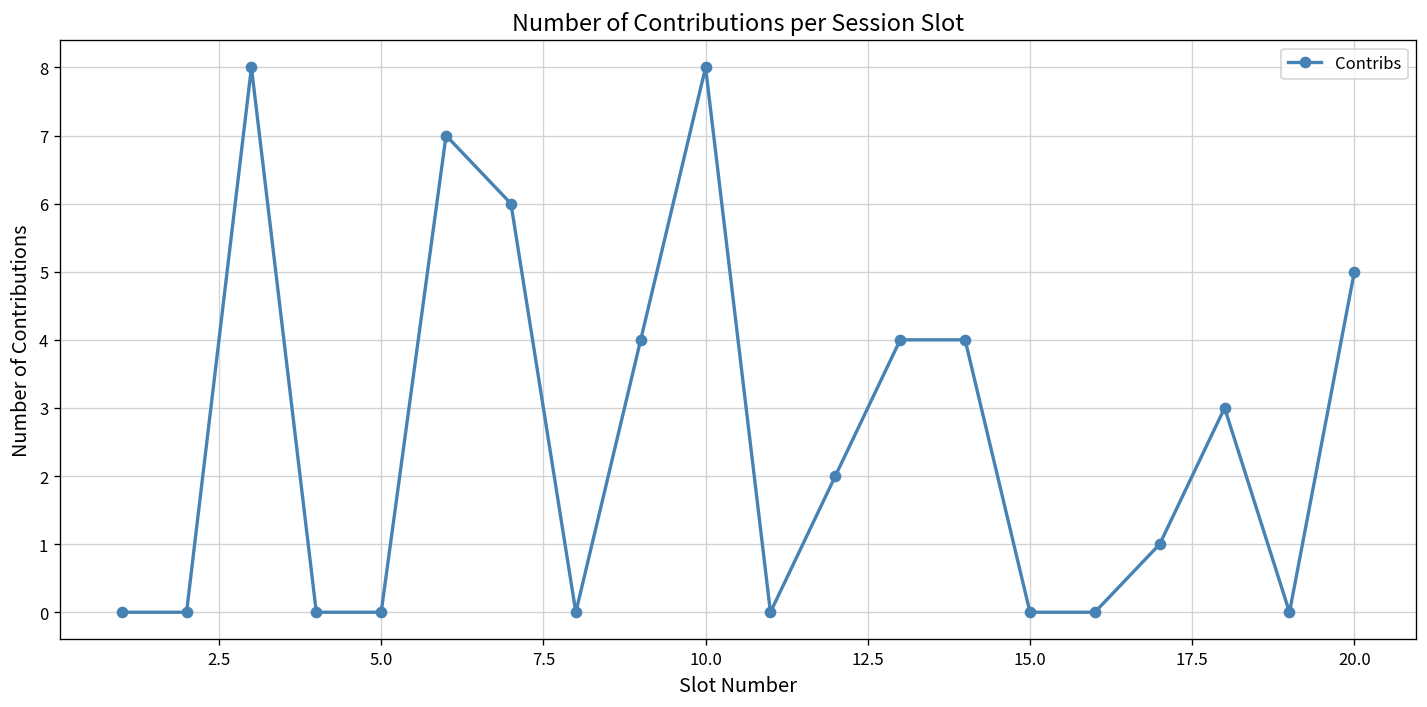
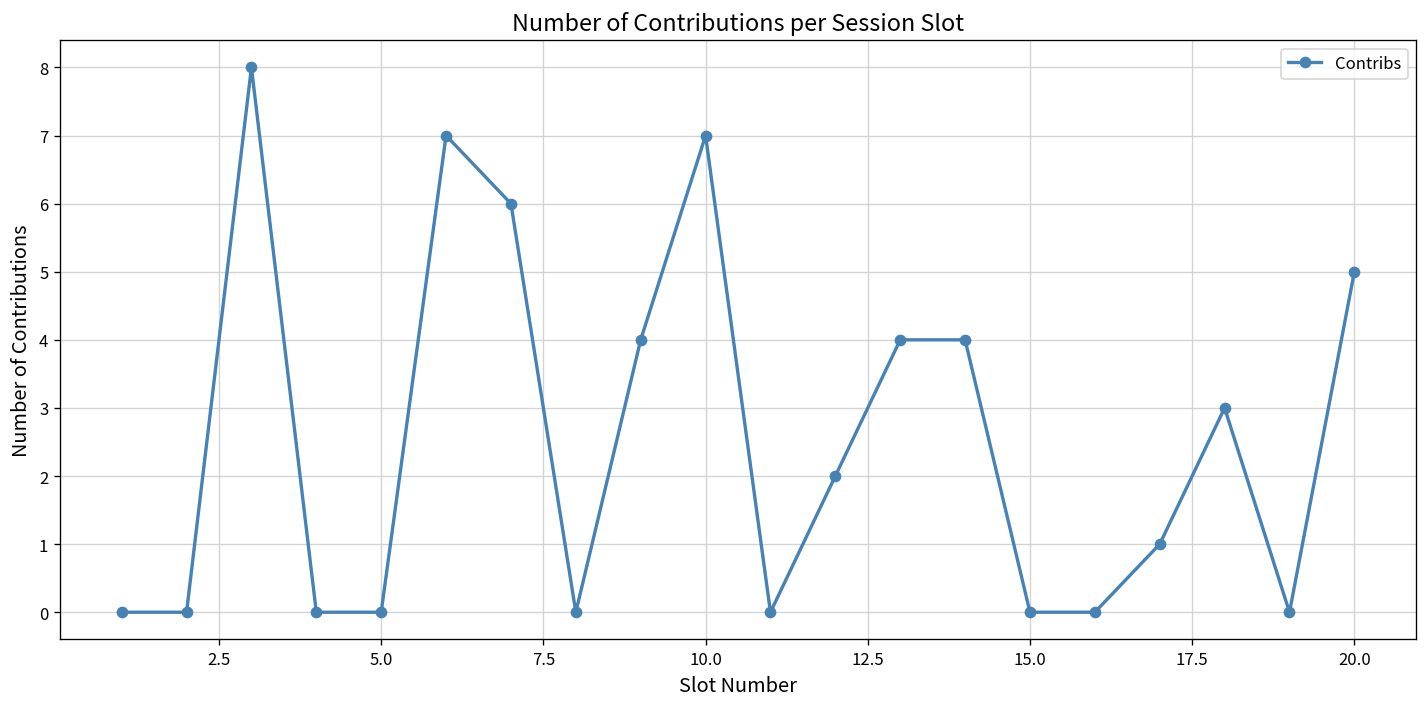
  {
    "5.0": 0,
-   "10.0": 8,
+   "10.0": 7,
    "15.0": 0,
    "20.0": 5
  }
